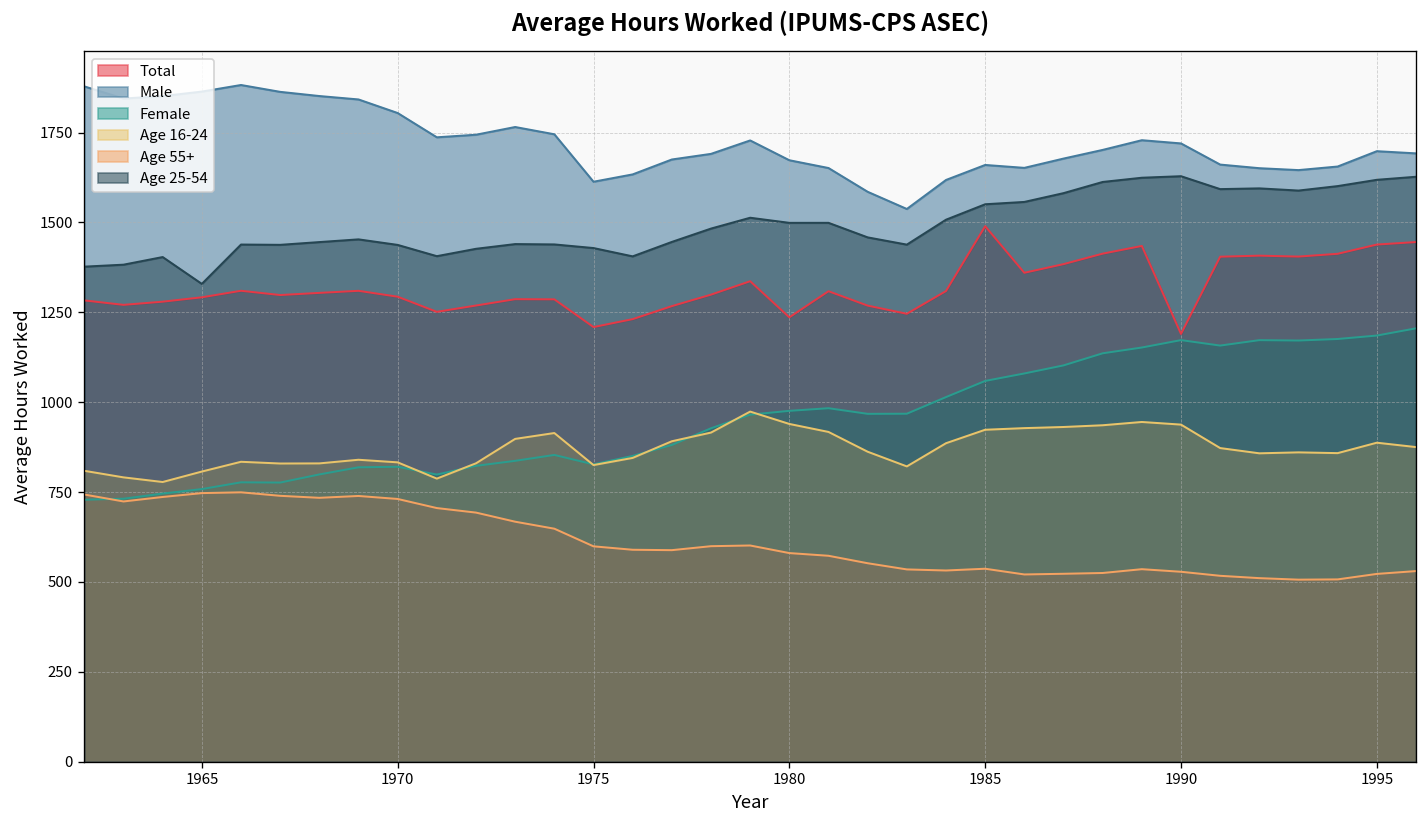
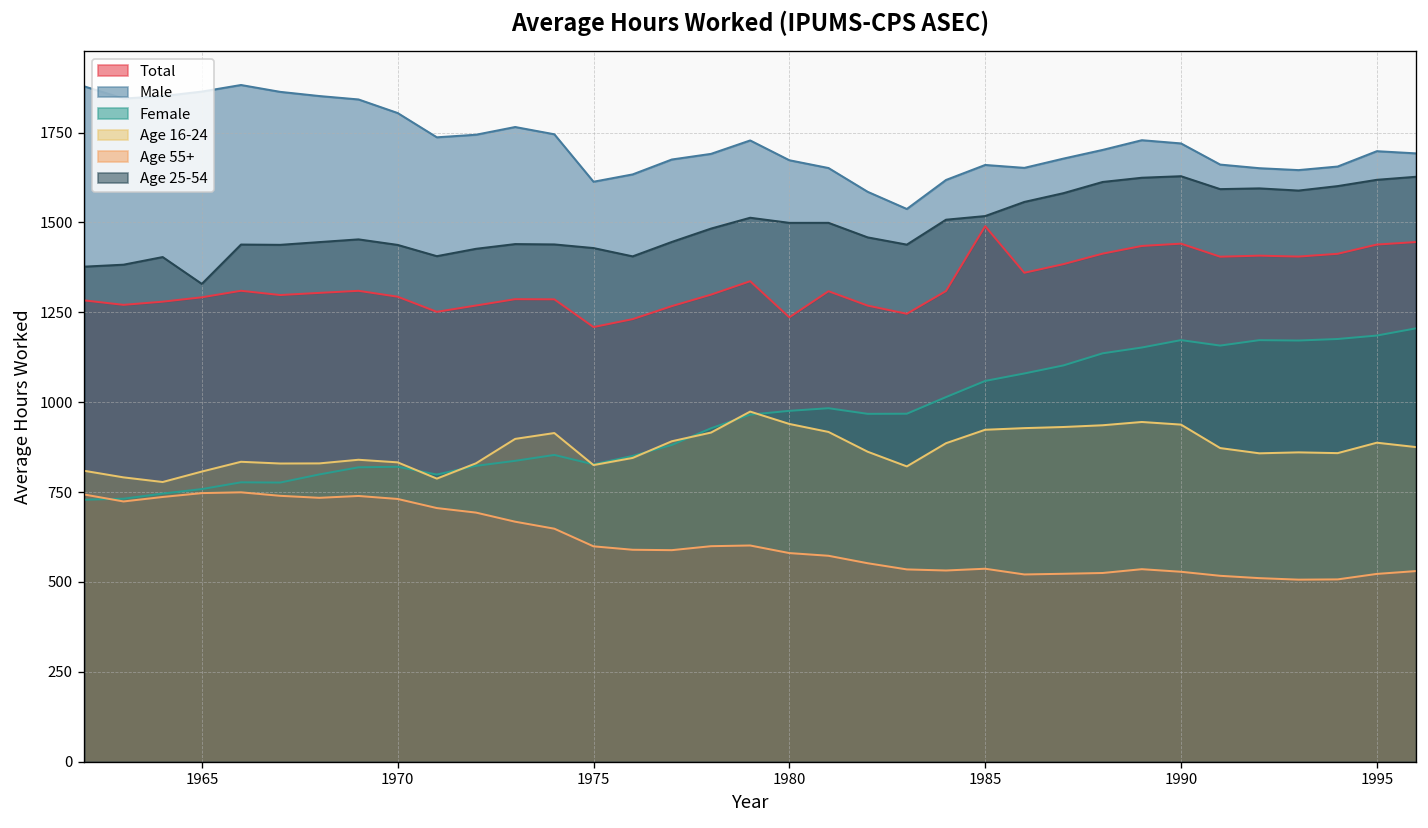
  {
    "Total": {
      "1965": 1290,
      "1970": 1290,
      "1975": 1210,
      "1980": 1240,
      "1985": 1490,
-     "1990": 1190,
+     "1990": 1440,
      "1995": 1440
    },
    "Age 25-54": {
      "1965": 1330,
      "1970": 1440,
      "1975": 1430,
      "1980": 1500,
-     "1985": 1550,
+     "1985": 1520,
      "1990": 1630,
      "1995": 1620
    }
  }
